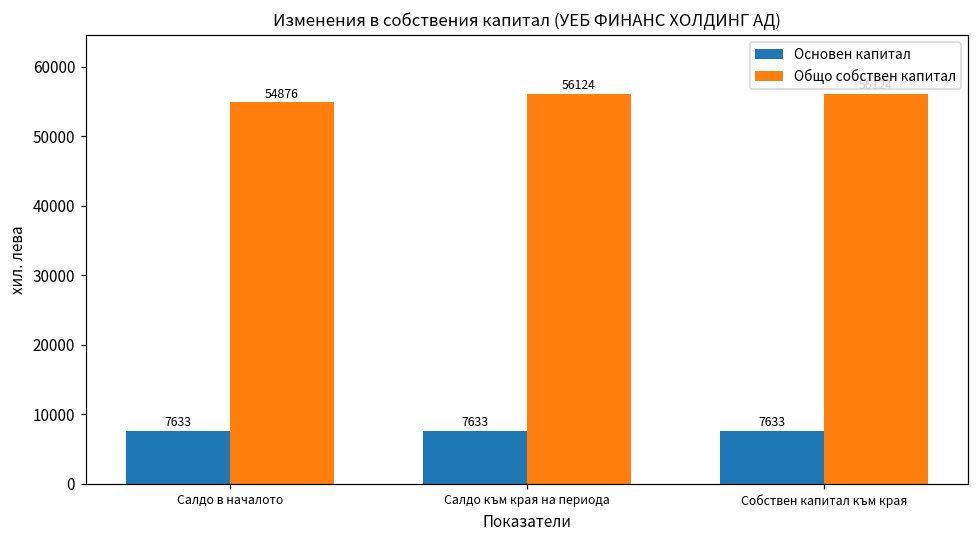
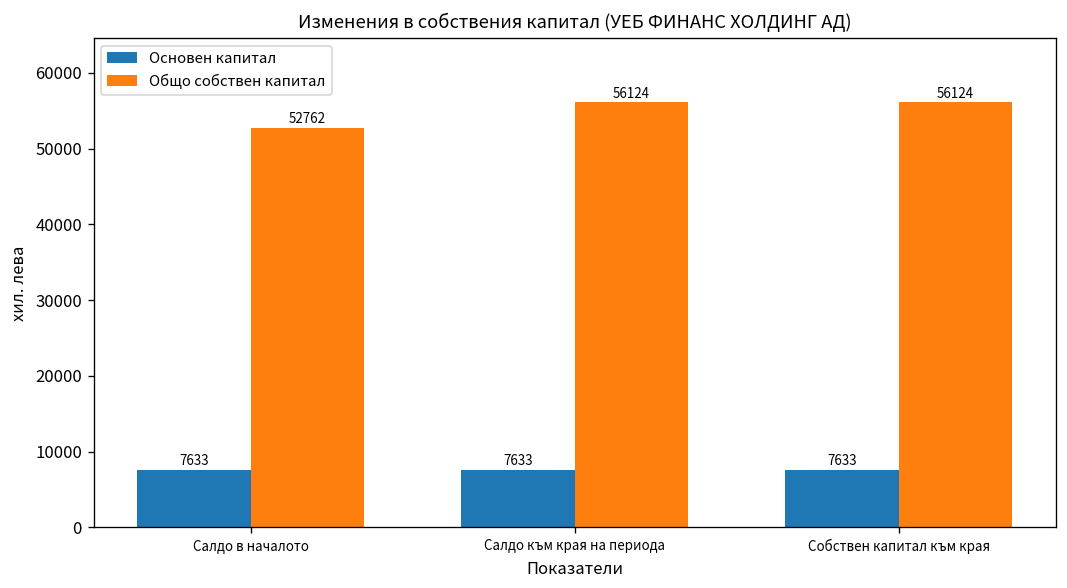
  {
    "Основен капитал": {
      "Салдо в началото": 7633,
      "Салдо към края на периода": 7633,
      "Собствен капитал към края": 7633
    },
    "Общо собствен капитал": {
-     "Салдо в началото": 54876,
+     "Салдо в началото": 52762,
      "Салдо към края на периода": 56124,
      "Собствен капитал към края": 56124
    }
  }
